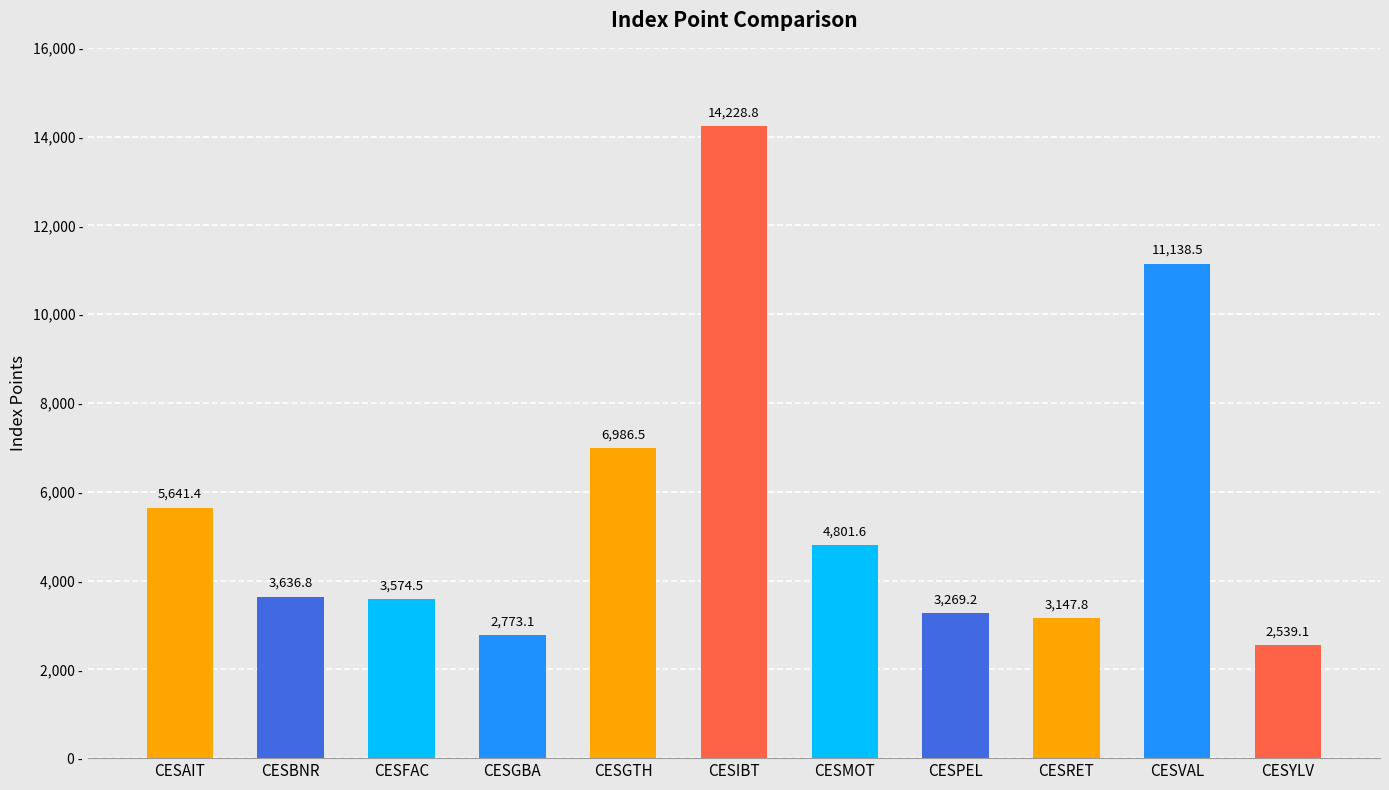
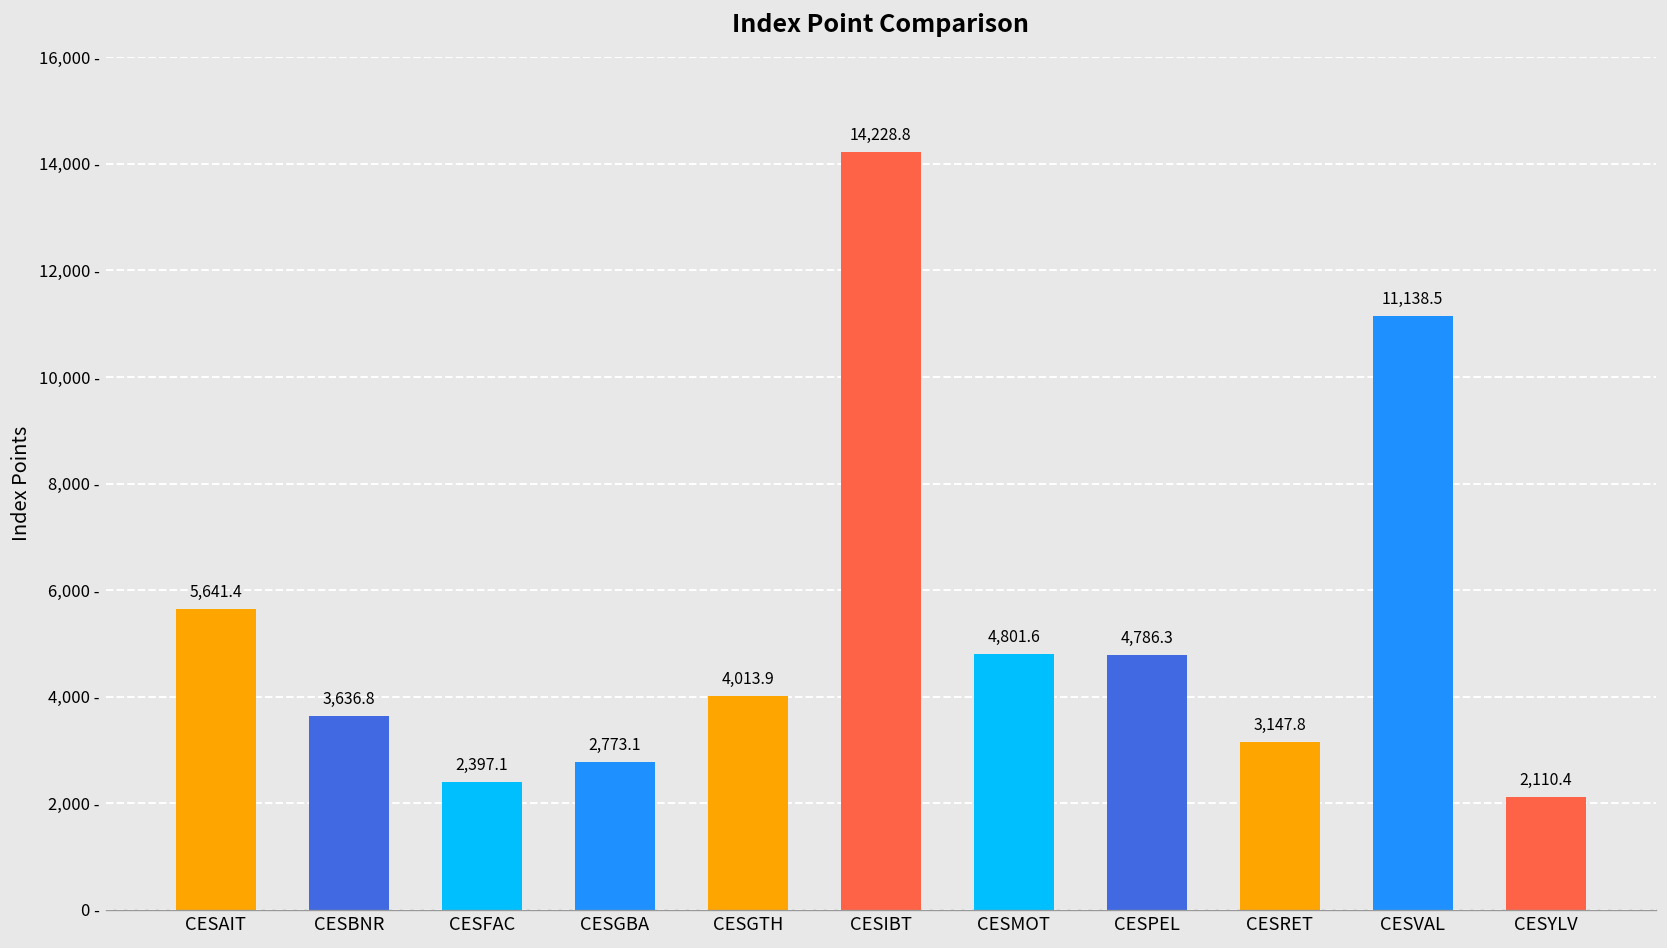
  {
    "CESAIT": "5,641.4",
    "CESBNR": "3,636.8",
-   "CESFAC": "3,574.5",
+   "CESFAC": "2,397.1",
    "CESGBA": "2,773.1",
-   "CESGTH": "6,986.5",
+   "CESGTH": "4,013.9",
    "CESIBT": "14,228.8",
    "CESMOT": "4,801.6",
-   "CESPEL": "3,269.2",
+   "CESPEL": "4,786.3",
    "CESRET": "3,147.8",
    "CESVAL": "11,138.5",
-   "CESYLV": "2,539.1"
+   "CESYLV": "2,110.4"
  }
